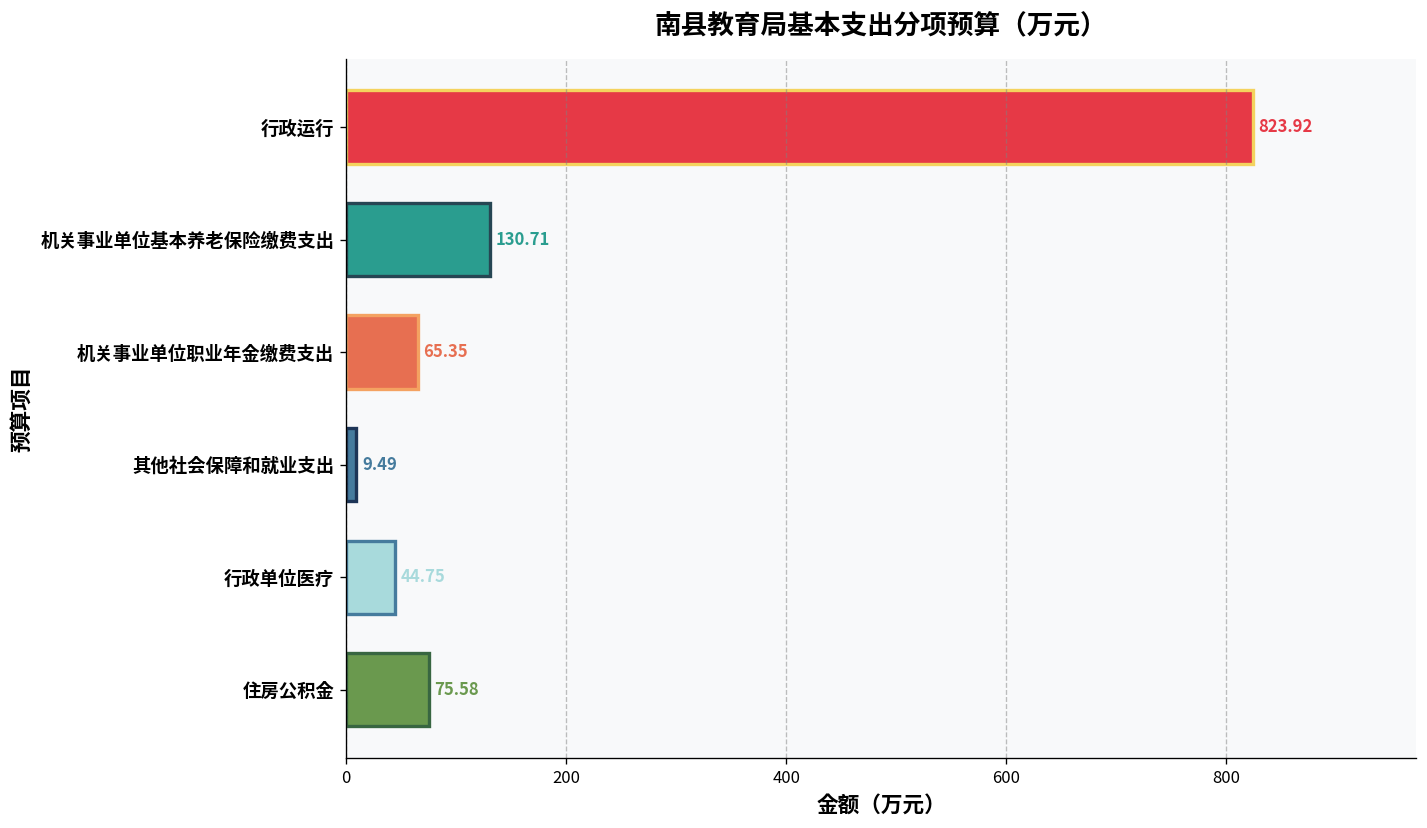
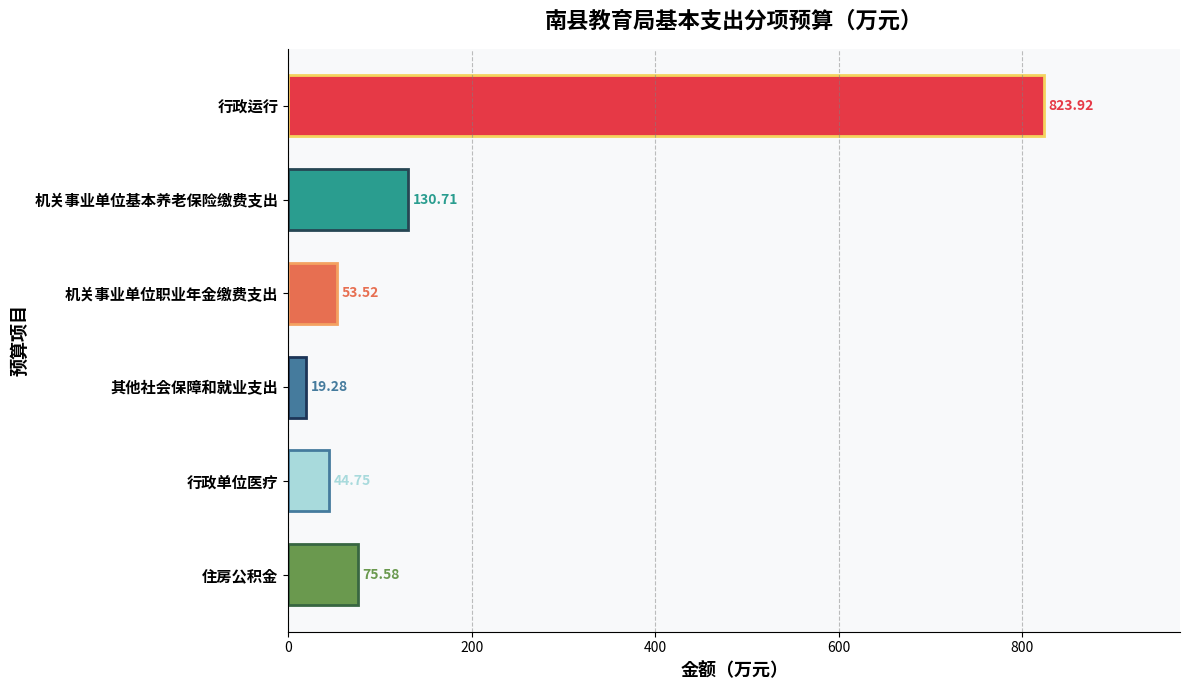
  {
    "行政运行": 823.92,
    "机关事业单位基本养老保险缴费支出": 130.71,
-   "机关事业单位职业年金缴费支出": 65.35,
-   "其他社会保障和就业支出": 9.49,
+   "机关事业单位职业年金缴费支出": 53.52,
+   "其他社会保障和就业支出": 19.28,
    "行政单位医疗": 44.75,
    "住房公积金": 75.58
  }
